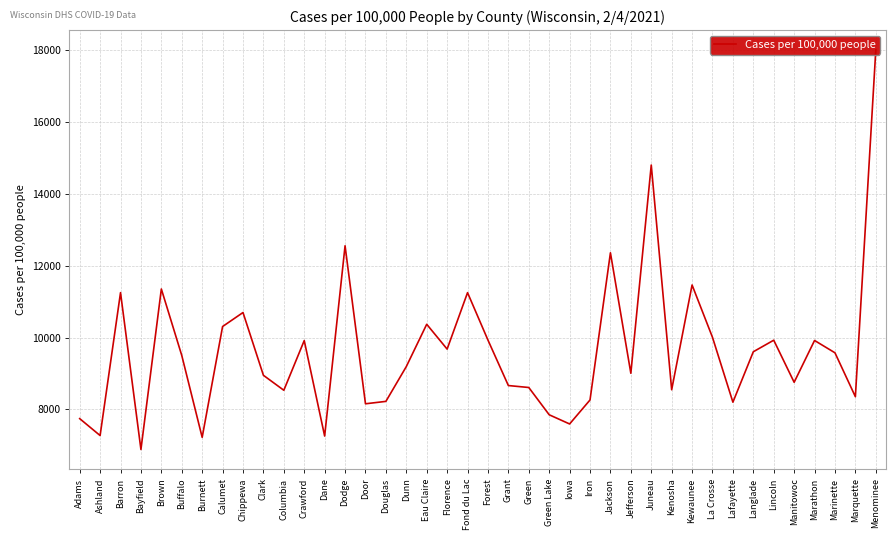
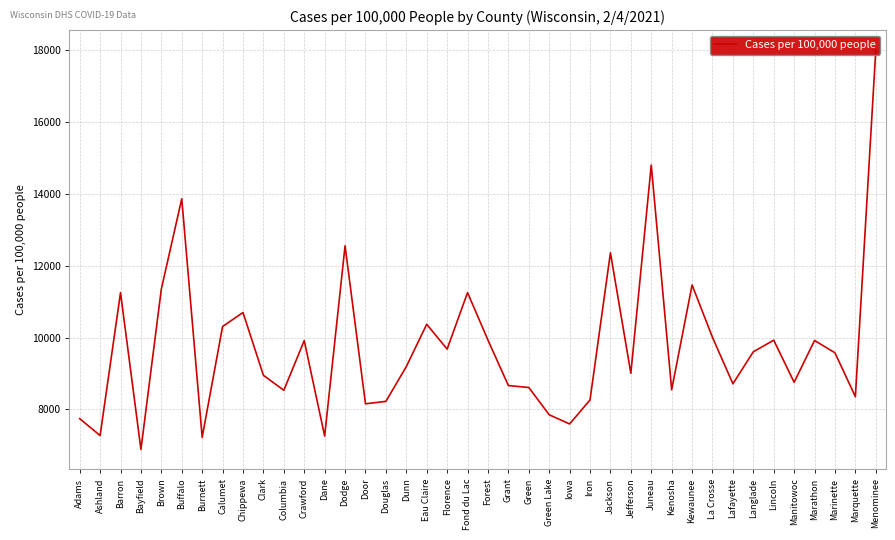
  {
    "Adams": 7700,
    "Ashland": 7300,
    "Barron": 11300,
    "Bayfield": 6900,
    "Brown": 11400,
-   "Buffalo": 9500,
+   "Buffalo": 13900,
    "Burnett": 7200,
    "Calumet": 10300,
    "Chippewa": 10700,
    "Clark": 9000,
    "Columbia": 8500,
    "Crawford": 9900,
    "Dane": 7300,
    "Dodge": 12600,
    "Door": 8200,
    "Douglas": 8200,
    "Dunn": 9200,
    "Eau Claire": 10400,
    "Florence": 9700,
    "Fond du Lac": 11300,
    "Forest": 9900,
    "Grant": 8700,
    "Green": 8600,
    "Green Lake": 7900,
    "Iowa": 7600,
    "Iron": 8300,
    "Jackson": 12400,
    "Jefferson": 9000,
    "Juneau": 14800,
    "Kenosha": 8500,
    "Kewaunee": 11500,
    "La Crosse": 10000,
-   "Lafayette": 8200,
+   "Lafayette": 8700,
    "Langlade": 9600,
    "Lincoln": 9900,
    "Manitowoc": 8800,
    "Marathon": 9900,
    "Marinette": 9600,
    "Marquette": 8400
  }
